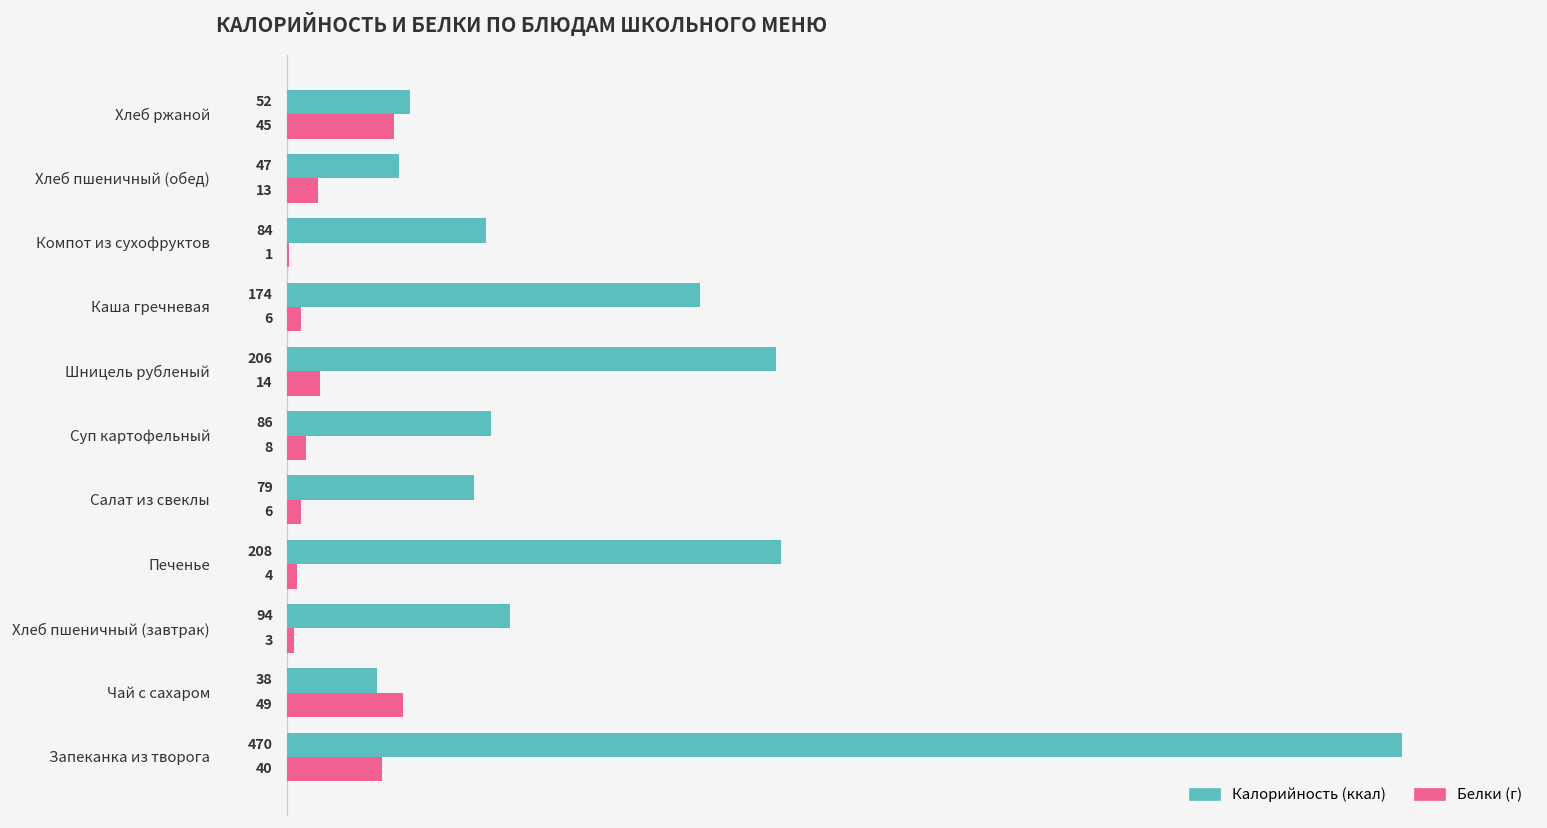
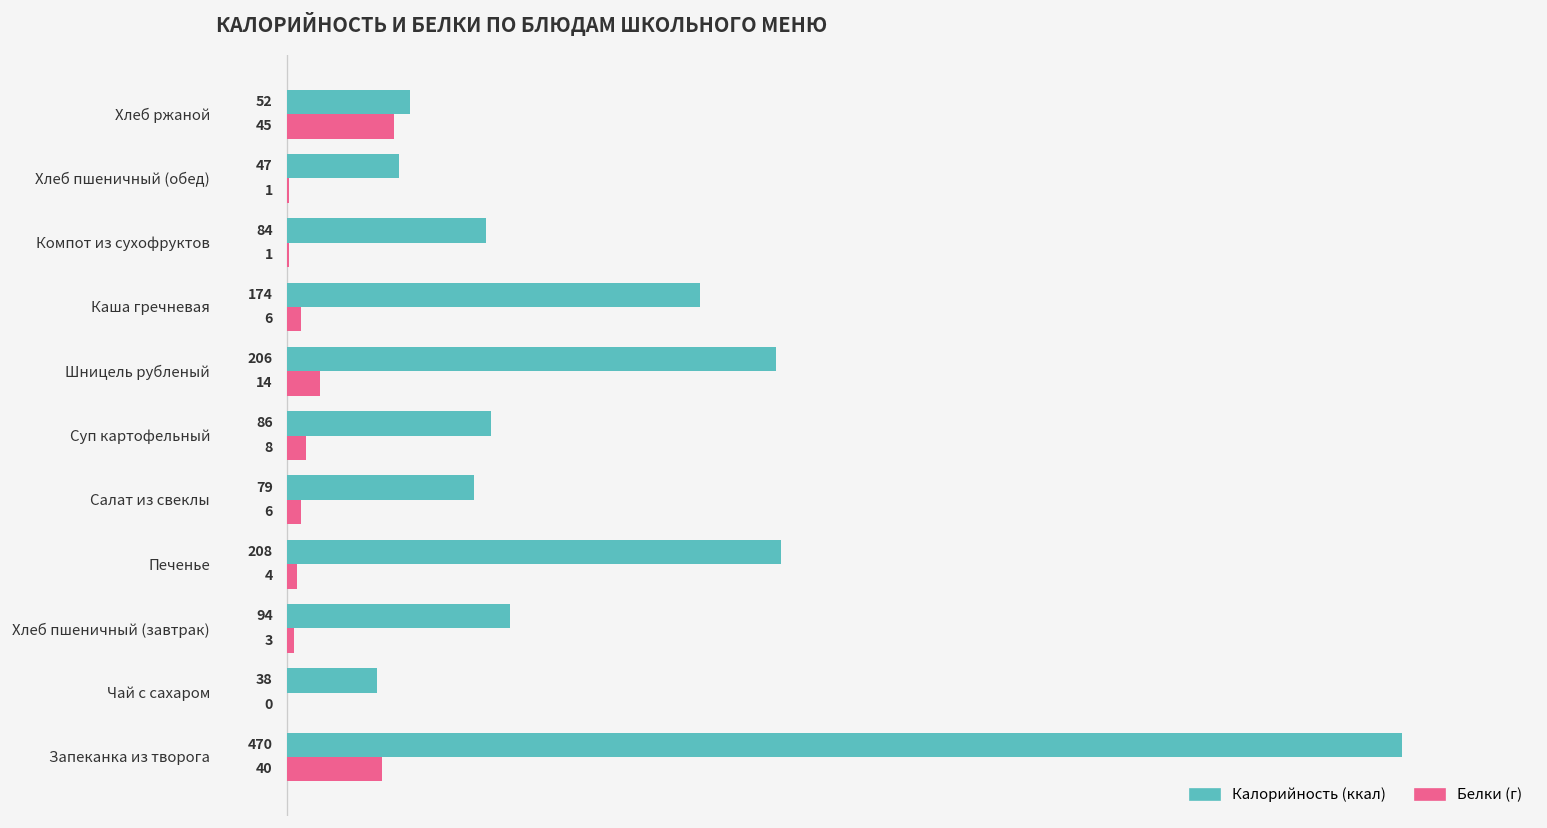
  {
    "Белки (г)": {
-     "Хлеб пшеничный (обед)": 13,
+     "Хлеб пшеничный (обед)": 1,
      "Компот из сухофруктов": 1,
      "Каша гречневая": 6,
      "Салат из свеклы": 6,
      "Печенье": 4,
      "Хлеб пшеничный (завтрак)": 3,
-     "Чай с сахаром": 49
+     "Чай с сахаром": 0
    }
  }
